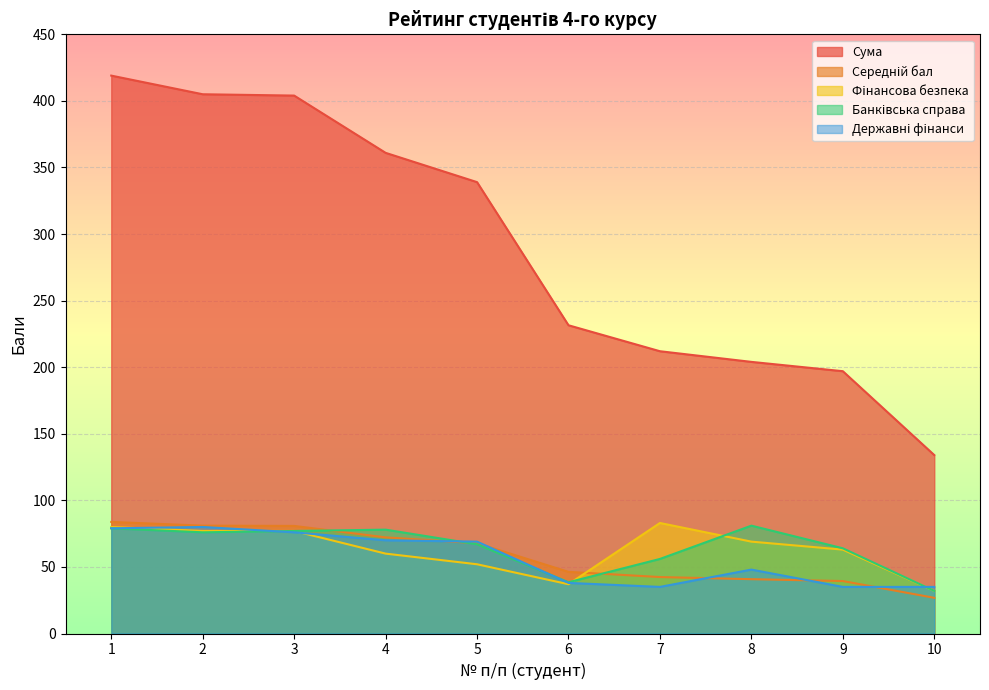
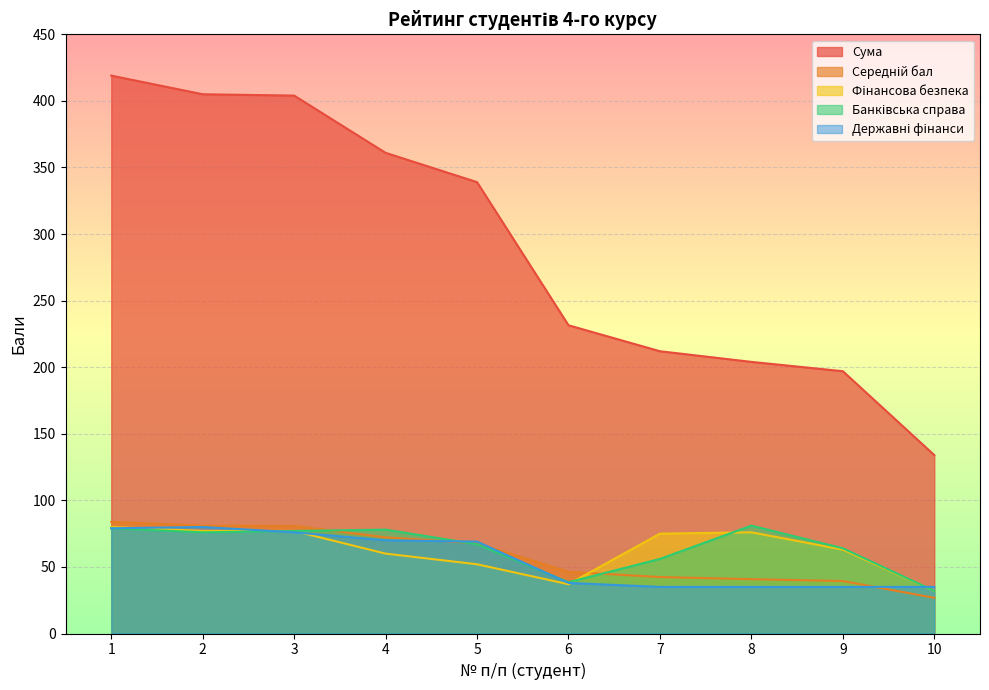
  {
    "Фінансова безпека": {
      "4": 60,
      "5": 52,
-     "7": 83,
-     "8": 69
+     "7": 75,
+     "8": 76
    },
    "Банківська справа": {
      "4": 78,
      "7": 56,
      "8": 81
    },
    "Державні фінанси": {
      "4": 70,
      "7": 35,
-     "8": 48,
+     "8": 35,
      "9": 35,
      "10": 35
    }
  }
